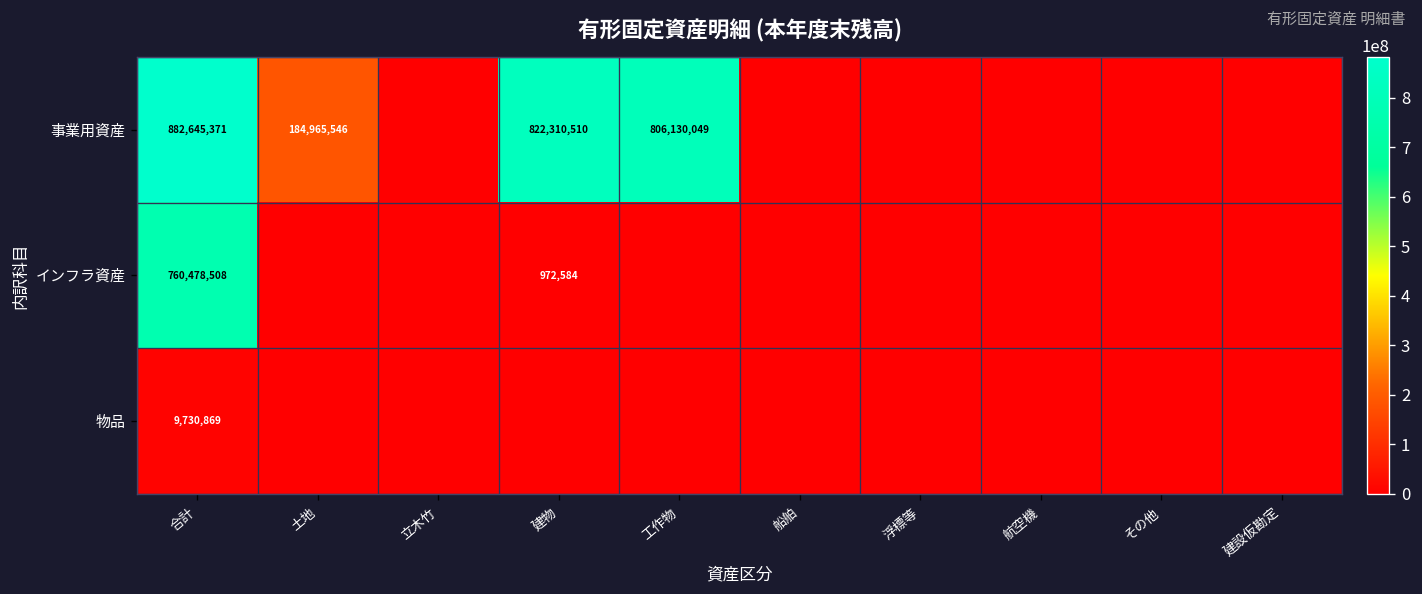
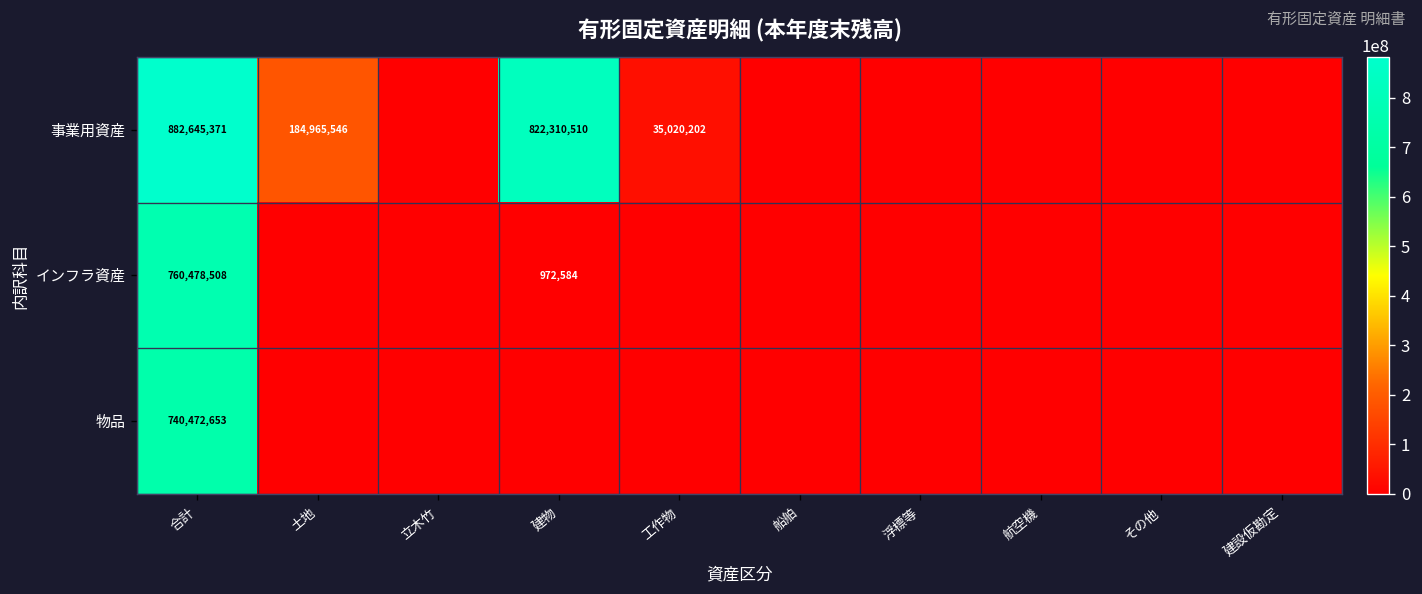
  {
    "事業用資産": {
      "合計": "882,645,371",
      "土地": "184,965,546",
      "建物": "822,310,510",
-     "工作物": "806,130,049"
+     "工作物": "35,020,202"
    },
    "インフラ資産": {
      "合計": "760,478,508",
      "建物": "972,584"
    },
    "物品": {
-     "合計": "9,730,869"
+     "合計": "740,472,653"
    }
  }
